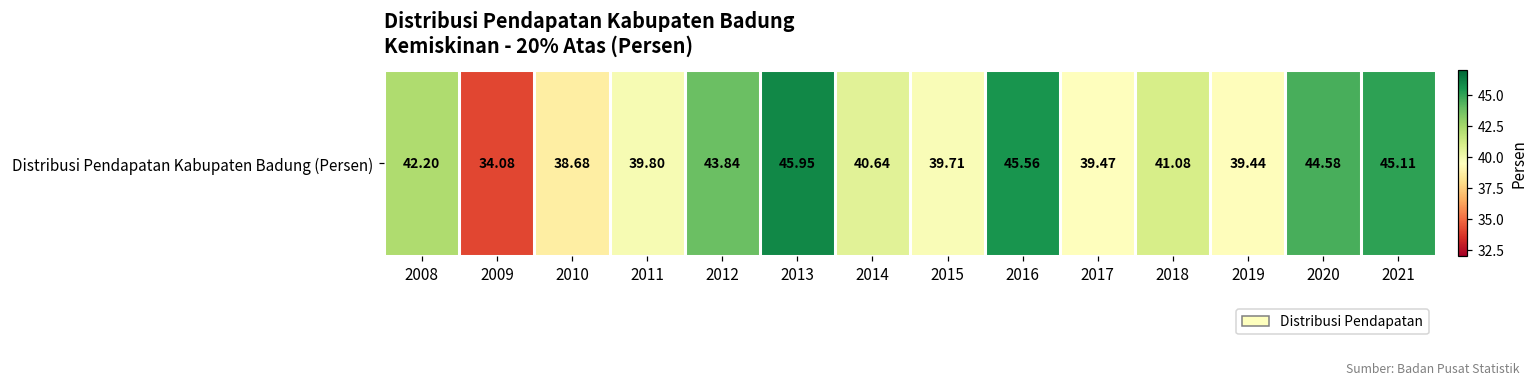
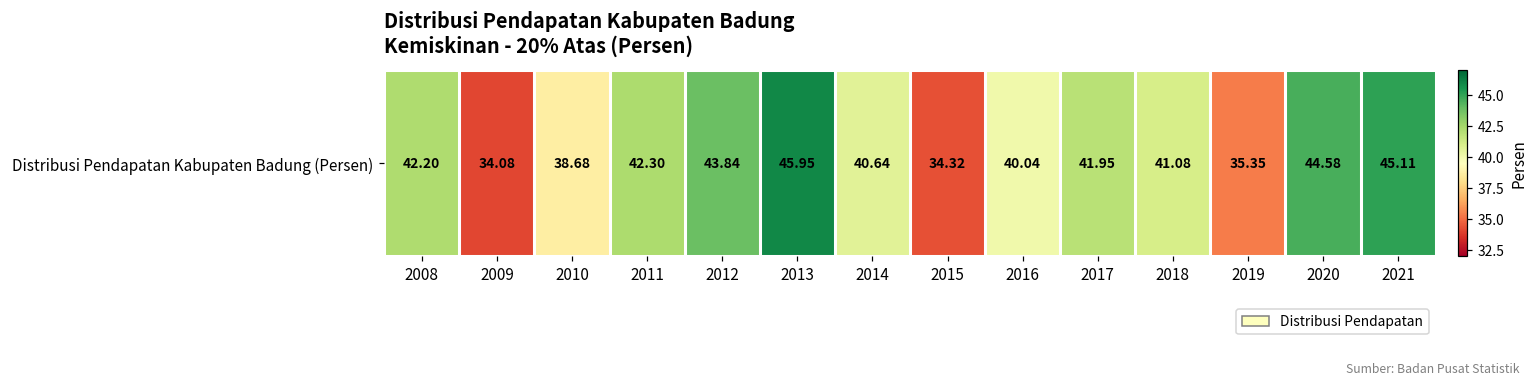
  {
    "Distribusi Pendapatan Kabupaten Badung (Persen)": {
      "2008": 42.20,
      "2009": 34.08,
      "2010": 38.68,
-     "2011": 39.80,
+     "2011": 42.30,
      "2012": 43.84,
      "2013": 45.95,
      "2014": 40.64,
-     "2015": 39.71,
-     "2016": 45.56,
-     "2017": 39.47,
+     "2015": 34.32,
+     "2016": 40.04,
+     "2017": 41.95,
      "2018": 41.08,
-     "2019": 39.44,
+     "2019": 35.35,
      "2020": 44.58,
      "2021": 45.11
    }
  }
